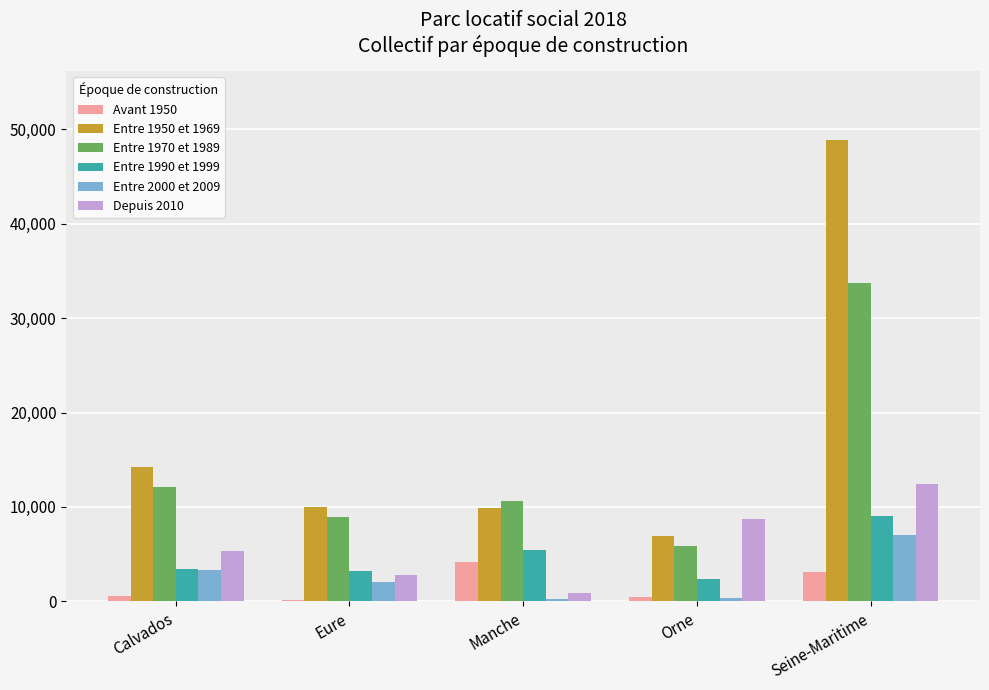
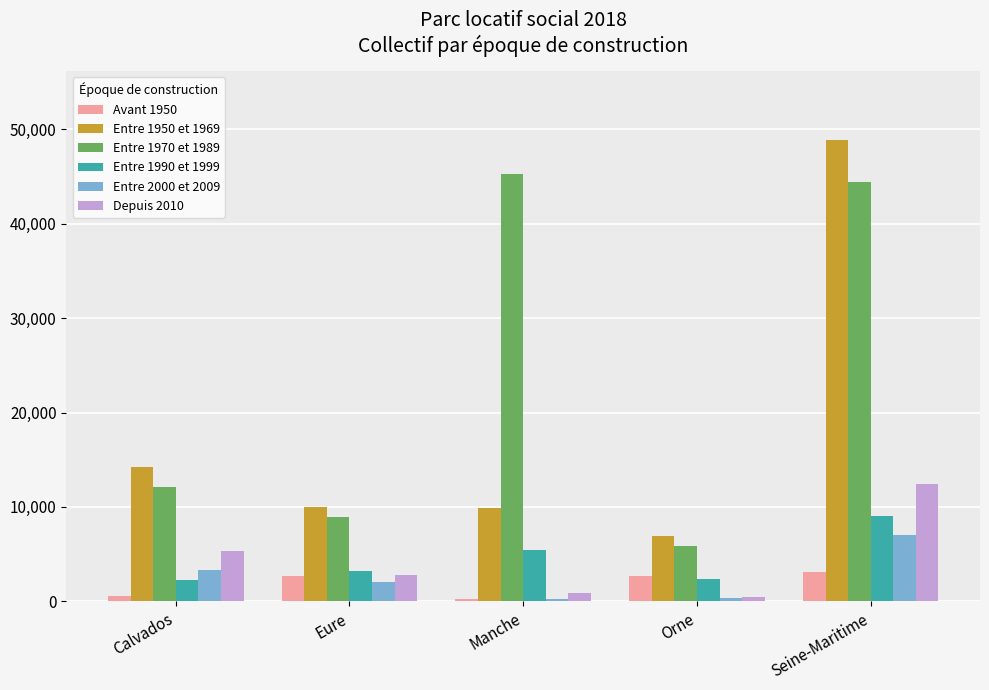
  {
    "Avant 1950": {
      "Calvados": "1,000",
-     "Eure": "0",
-     "Manche": "4,000",
-     "Orne": "0",
+     "Eure": "3,000",
+     "Manche": "0",
+     "Orne": "3,000",
      "Seine-Maritime": "3,000"
    },
    "Entre 1950 et 1969": {
      "Calvados": "14,000",
      "Eure": "10,000",
      "Manche": "10,000",
      "Orne": "7,000",
      "Seine-Maritime": "49,000"
    },
    "Entre 1970 et 1989": {
      "Calvados": "12,000",
      "Eure": "9,000",
-     "Manche": "11,000",
+     "Manche": "45,000",
      "Orne": "6,000",
-     "Seine-Maritime": "34,000"
+     "Seine-Maritime": "44,000"
    },
    "Entre 1990 et 1999": {
-     "Calvados": "3,000",
+     "Calvados": "2,000",
      "Eure": "3,000",
      "Manche": "5,000",
      "Orne": "2,000",
      "Seine-Maritime": "9,000"
    },
    "Entre 2000 et 2009": {
      "Calvados": "3,000",
      "Eure": "2,000",
      "Manche": "0",
      "Orne": "0",
      "Seine-Maritime": "7,000"
    },
    "Depuis 2010": {
      "Calvados": "5,000",
      "Eure": "3,000",
      "Manche": "1,000",
-     "Orne": "9,000",
+     "Orne": "1,000",
      "Seine-Maritime": "12,000"
    }
  }
